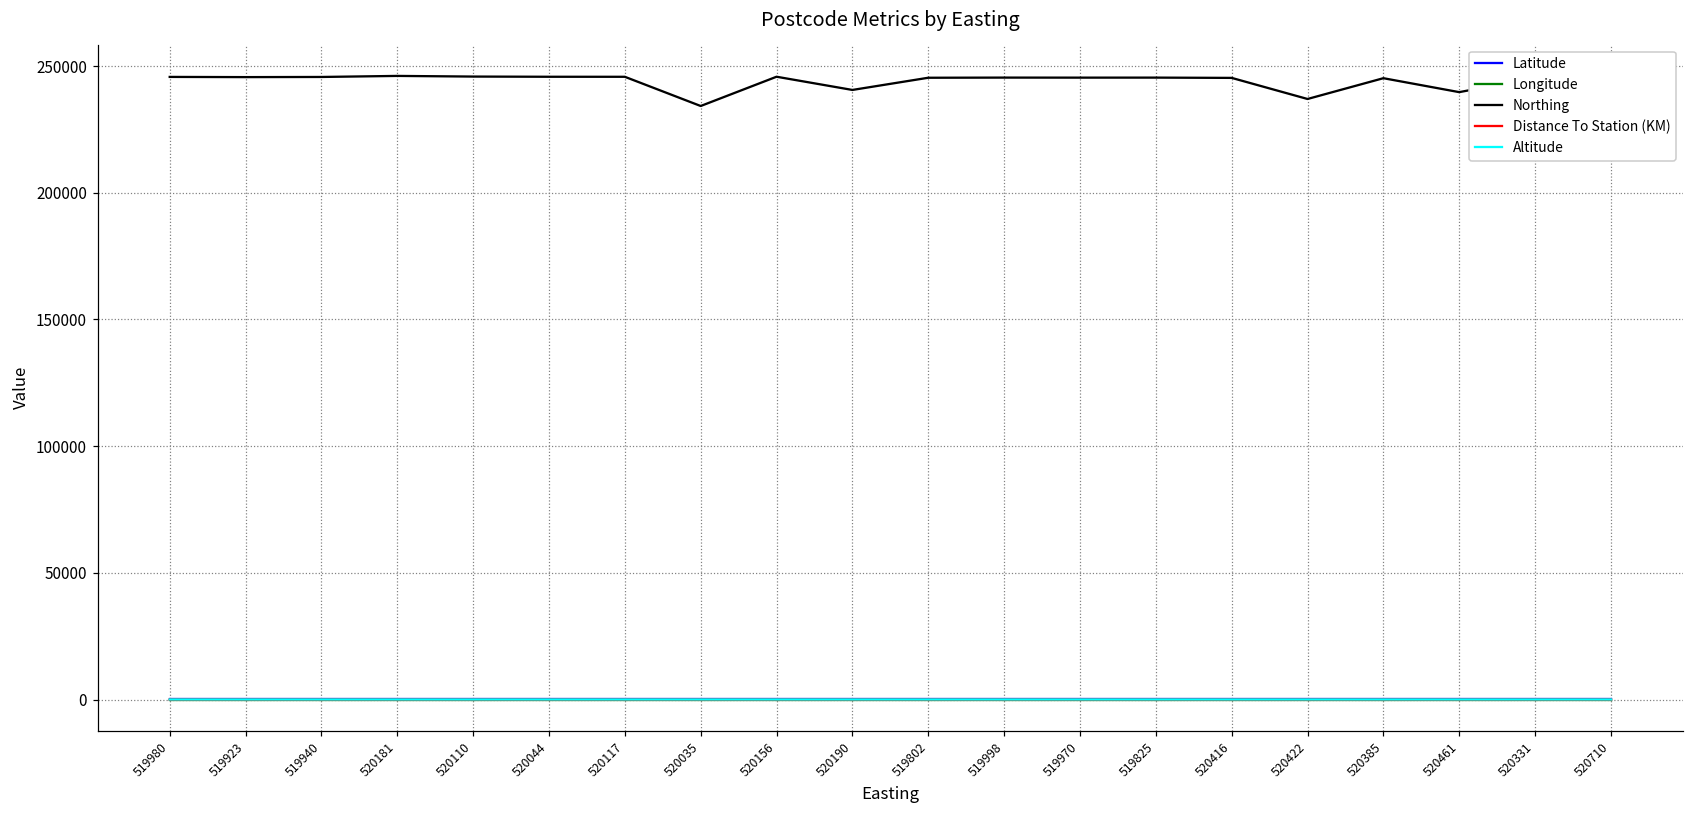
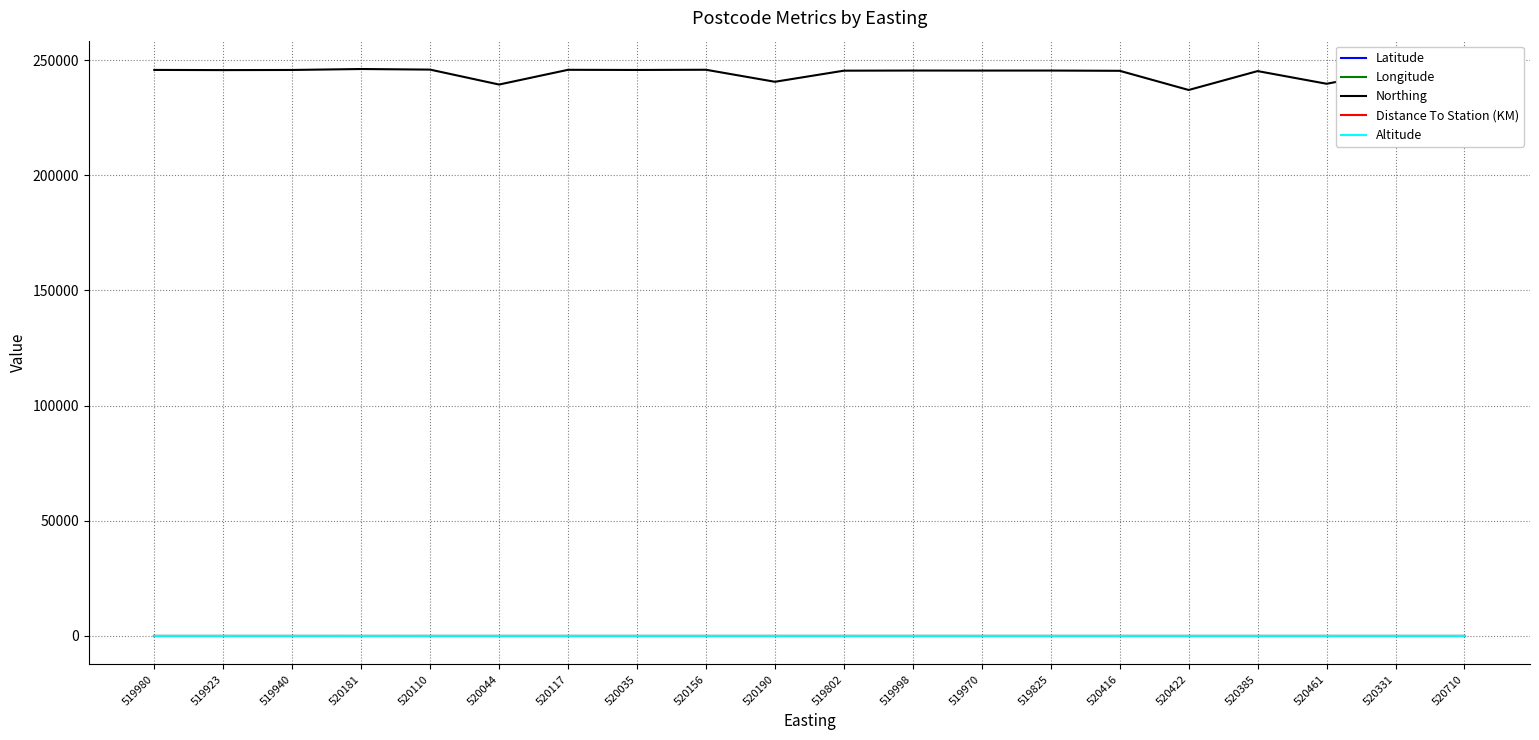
  {
    "Altitude": {
      "519980": 0,
      "519923": 0,
      "519940": 0,
      "520181": 0,
      "520110": 0,
      "520044": 0,
      "520117": 0,
      "520035": 0,
      "520156": 0,
      "520190": 0,
      "519802": 0,
      "519998": 0,
      "519970": 0,
      "519825": 0,
      "520416": 0,
      "520422": 0,
      "520385": 0,
      "520461": 0,
      "520331": 0,
      "520710": 0
    },
    "Northing": {
      "519980": 246000,
      "519923": 246000,
      "519940": 246000,
      "520181": 246000,
      "520110": 246000,
-     "520044": 246000,
+     "520044": 239000,
      "520117": 246000,
-     "520035": 234000,
+     "520035": 246000,
      "520156": 246000,
      "520190": 241000,
      "519802": 245000,
      "519998": 245000,
      "519970": 245000,
      "519825": 245000,
      "520416": 245000,
      "520422": 237000,
      "520385": 245000,
      "520461": 240000
    }
  }
